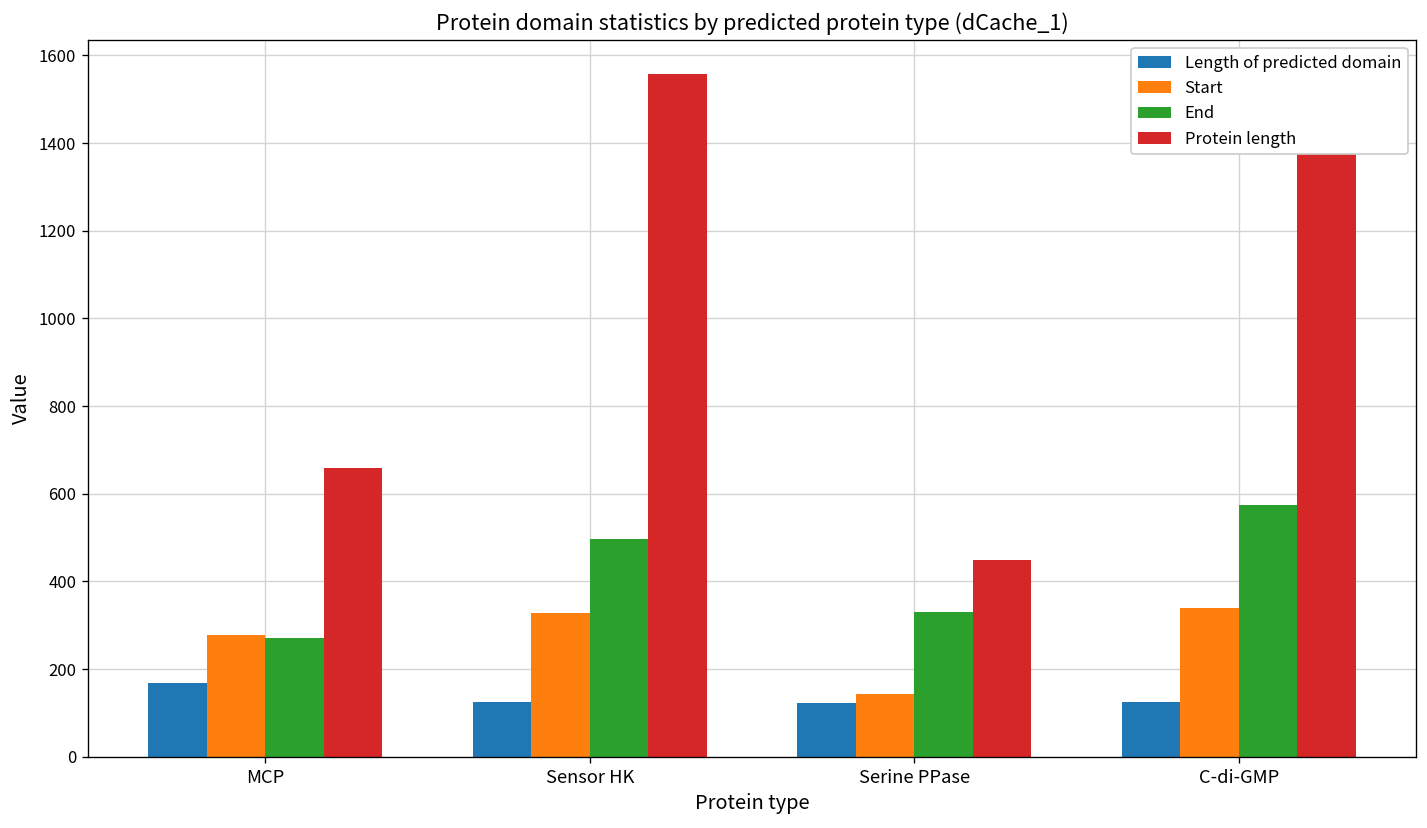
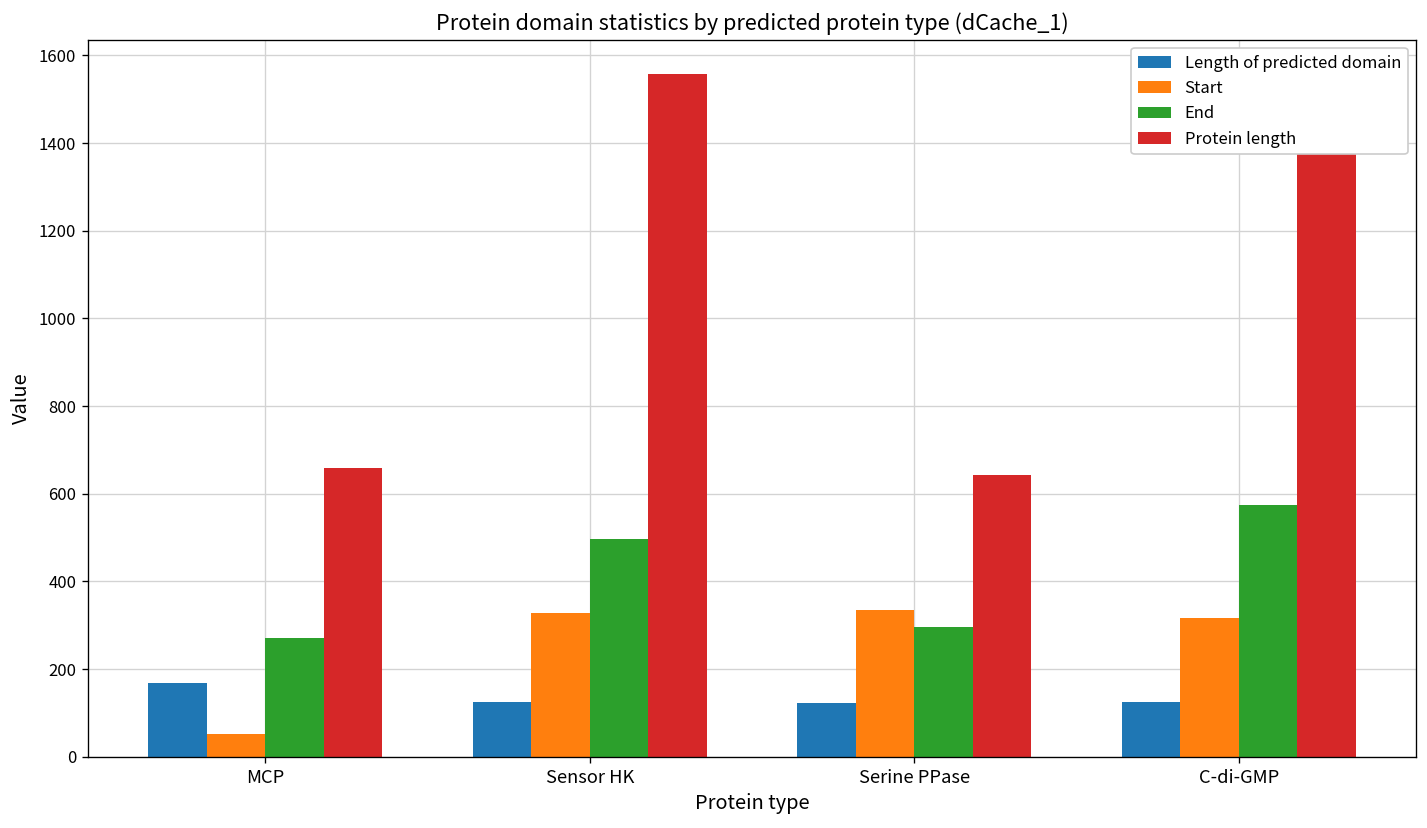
  {
    "Length of predicted domain": {
      "MCP": 170,
      "Sensor HK": 130,
      "Serine PPase": 120,
      "C-di-GMP": 130
    },
    "Start": {
-     "MCP": 280,
+     "MCP": 50,
      "Sensor HK": 330,
-     "Serine PPase": 140,
-     "C-di-GMP": 340
+     "Serine PPase": 340,
+     "C-di-GMP": 320
    },
    "End": {
      "MCP": 270,
      "Sensor HK": 500,
-     "Serine PPase": 330,
+     "Serine PPase": 300,
      "C-di-GMP": 570
    },
    "Protein length": {
      "MCP": 660,
      "Sensor HK": 1560,
-     "Serine PPase": 450
+     "Serine PPase": 640
    }
  }
